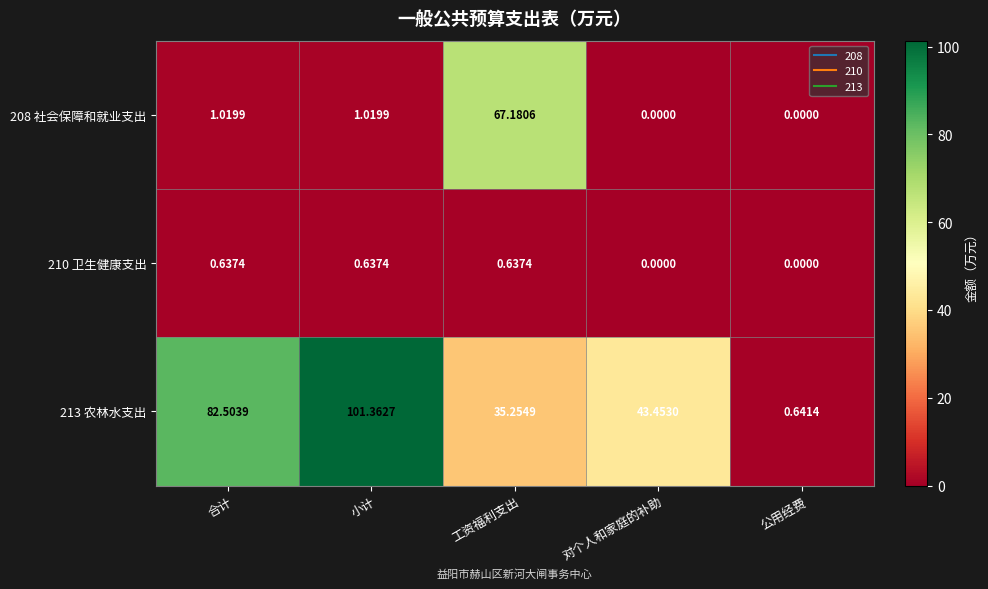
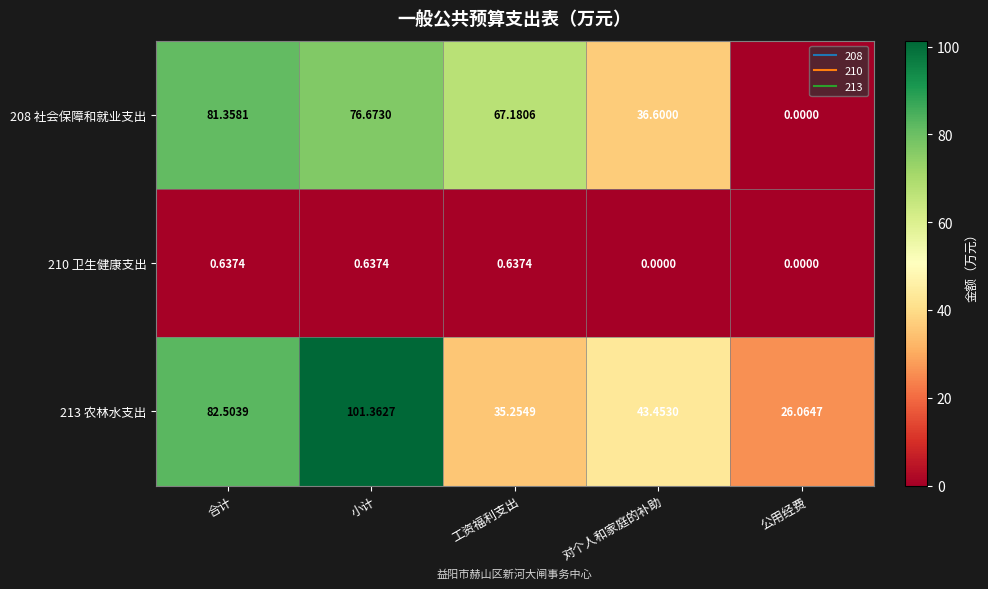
  {
    "208 社会保障和就业支出": {
-     "合计": 1.0199,
-     "小计": 1.0199,
+     "合计": 81.3581,
+     "小计": 76.6730,
      "工资福利支出": 67.1806,
-     "对个人和家庭的补助": 0.0000,
+     "对个人和家庭的补助": 36.6000,
      "公用经费": 0.0000
    },
    "210 卫生健康支出": {
      "合计": 0.6374,
      "小计": 0.6374,
      "工资福利支出": 0.6374,
      "对个人和家庭的补助": 0.0000,
      "公用经费": 0.0000
    },
    "213 农林水支出": {
      "合计": 82.5039,
      "小计": 101.3627,
      "工资福利支出": 35.2549,
      "对个人和家庭的补助": 43.4530,
-     "公用经费": 0.6414
+     "公用经费": 26.0647
    }
  }
